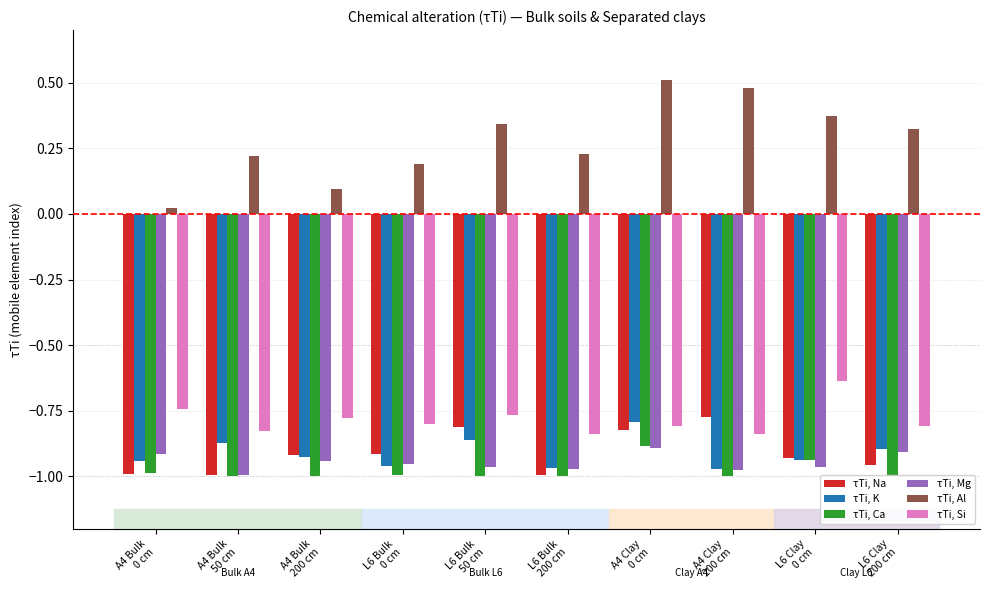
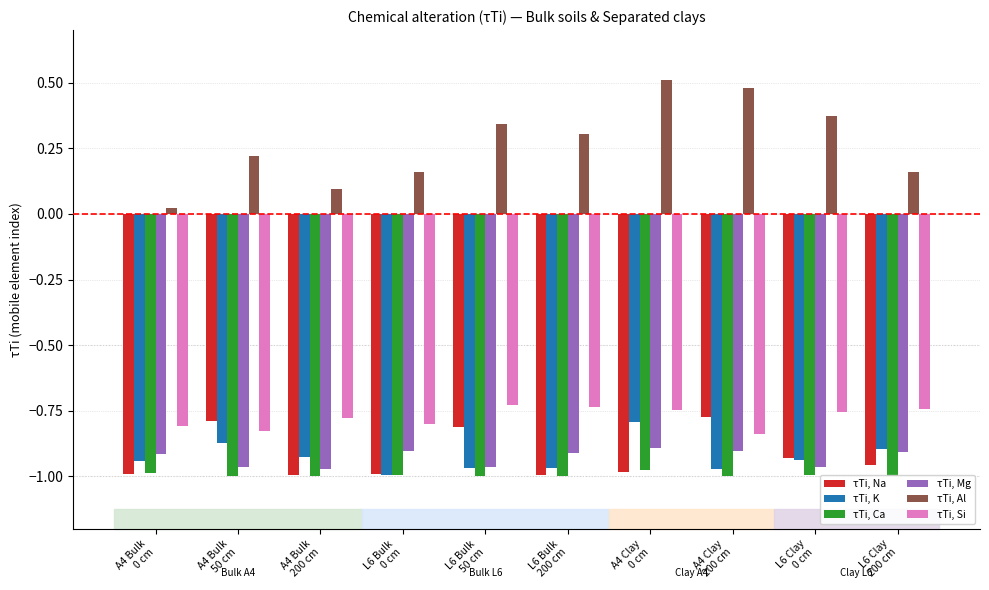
  {
    "τTi, Na": {
      "A4 Bulk 0 cm": -0.99,
-     "A4 Bulk 50 cm": -0.99,
-     "A4 Bulk 200 cm": -0.92,
-     "L6 Bulk 0 cm": -0.92,
+     "A4 Bulk 50 cm": -0.79,
+     "A4 Bulk 200 cm": -1.00,
+     "L6 Bulk 0 cm": -0.99,
      "L6 Bulk 50 cm": -0.81,
      "L6 Bulk 200 cm": -1.00,
-     "A4 Clay 0 cm": -0.82,
+     "A4 Clay 0 cm": -0.98,
      "A4 Clay 200 cm": -0.77,
      "L6 Clay 0 cm": -0.93,
      "L6 Clay 200 cm": -0.95
    },
    "τTi, K": {
      "A4 Bulk 0 cm": -0.94,
      "A4 Bulk 50 cm": -0.87,
      "A4 Bulk 200 cm": -0.92,
-     "L6 Bulk 0 cm": -0.96,
-     "L6 Bulk 50 cm": -0.86,
+     "L6 Bulk 0 cm": -0.99,
+     "L6 Bulk 50 cm": -0.97,
      "L6 Bulk 200 cm": -0.97,
      "A4 Clay 0 cm": -0.79,
      "A4 Clay 200 cm": -0.97,
      "L6 Clay 0 cm": -0.94,
      "L6 Clay 200 cm": -0.90
    },
    "τTi, Ca": {
      "A4 Bulk 0 cm": -0.99,
      "A4 Bulk 50 cm": -1.00,
      "A4 Bulk 200 cm": -1.00,
      "L6 Bulk 0 cm": -1.00,
      "L6 Bulk 50 cm": -1.00,
      "L6 Bulk 200 cm": -1.00,
-     "A4 Clay 0 cm": -0.88,
+     "A4 Clay 0 cm": -0.98,
      "A4 Clay 200 cm": -1.00,
-     "L6 Clay 0 cm": -0.94
+     "L6 Clay 0 cm": -0.99
    },
    "τTi, Mg": {
      "A4 Bulk 0 cm": -0.91,
-     "A4 Bulk 50 cm": -1.00,
-     "A4 Bulk 200 cm": -0.94,
-     "L6 Bulk 0 cm": -0.95,
+     "A4 Bulk 50 cm": -0.96,
+     "A4 Bulk 200 cm": -0.97,
+     "L6 Bulk 0 cm": -0.90,
      "L6 Bulk 50 cm": -0.96,
-     "L6 Bulk 200 cm": -0.97,
+     "L6 Bulk 200 cm": -0.91,
      "A4 Clay 0 cm": -0.89,
-     "A4 Clay 200 cm": -0.97,
+     "A4 Clay 200 cm": -0.90,
      "L6 Clay 0 cm": -0.97,
      "L6 Clay 200 cm": -0.91
    },
    "τTi, Al": {
      "A4 Bulk 0 cm": 0.02,
      "A4 Bulk 50 cm": 0.22,
      "A4 Bulk 200 cm": 0.09,
-     "L6 Bulk 0 cm": 0.19,
+     "L6 Bulk 0 cm": 0.16,
      "L6 Bulk 50 cm": 0.34,
-     "L6 Bulk 200 cm": 0.23,
+     "L6 Bulk 200 cm": 0.31,
      "A4 Clay 0 cm": 0.51,
      "A4 Clay 200 cm": 0.48,
      "L6 Clay 0 cm": 0.37,
-     "L6 Clay 200 cm": 0.32
+     "L6 Clay 200 cm": 0.16
    },
    "τTi, Si": {
-     "A4 Bulk 0 cm": -0.74,
+     "A4 Bulk 0 cm": -0.81,
      "A4 Bulk 50 cm": -0.83,
      "A4 Bulk 200 cm": -0.78,
      "L6 Bulk 0 cm": -0.80,
-     "L6 Bulk 50 cm": -0.77,
-     "L6 Bulk 200 cm": -0.84,
-     "A4 Clay 0 cm": -0.81,
+     "L6 Bulk 50 cm": -0.73,
+     "L6 Bulk 200 cm": -0.73,
+     "A4 Clay 0 cm": -0.75,
      "A4 Clay 200 cm": -0.84,
-     "L6 Clay 0 cm": -0.64,
-     "L6 Clay 200 cm": -0.81
+     "L6 Clay 0 cm": -0.75,
+     "L6 Clay 200 cm": -0.74
    }
  }
